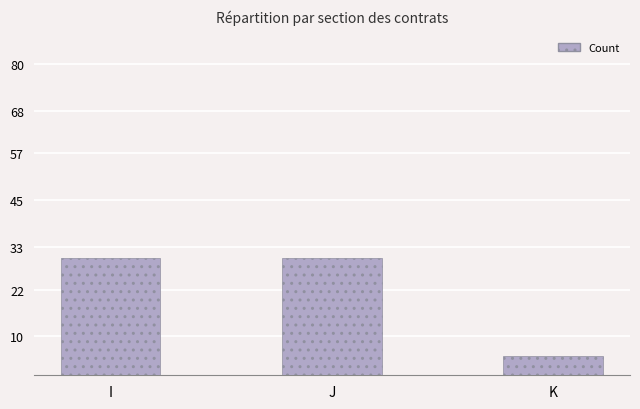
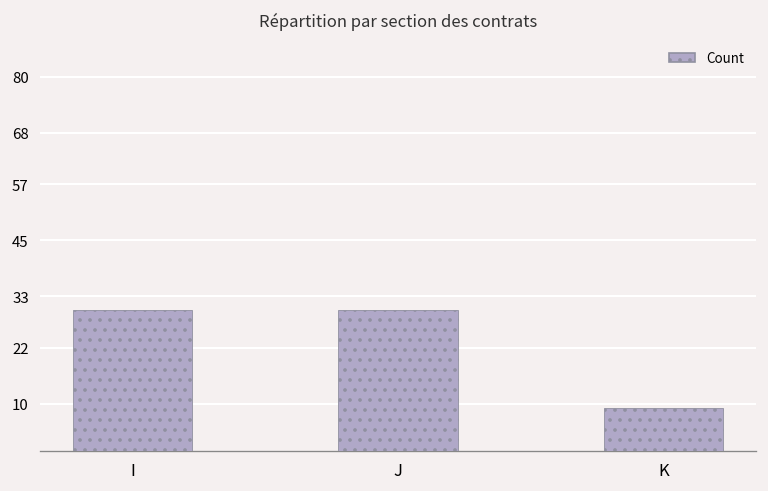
  {
    "I": 30,
    "J": 30,
-   "K": 5
+   "K": 9
  }
